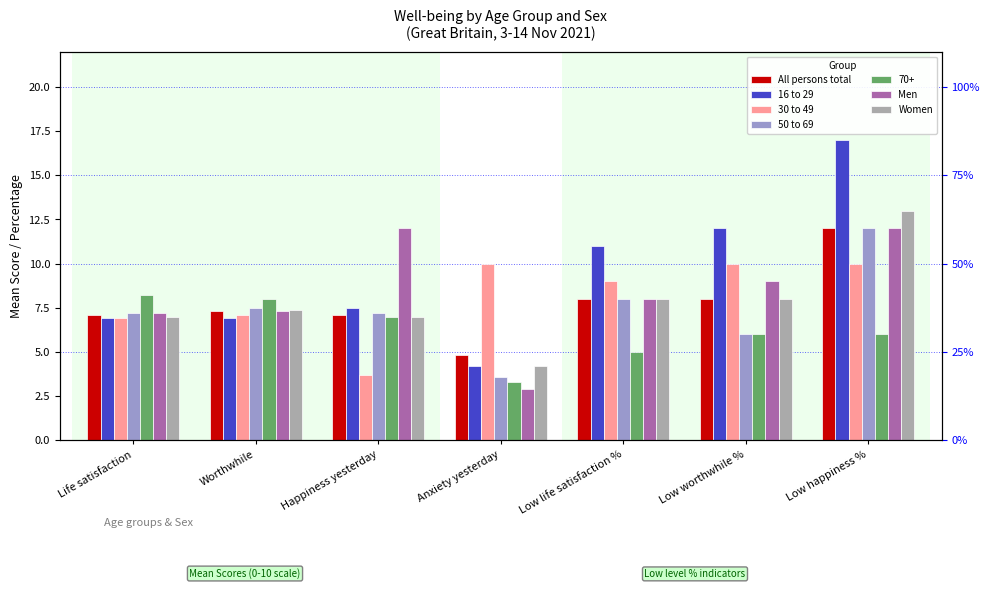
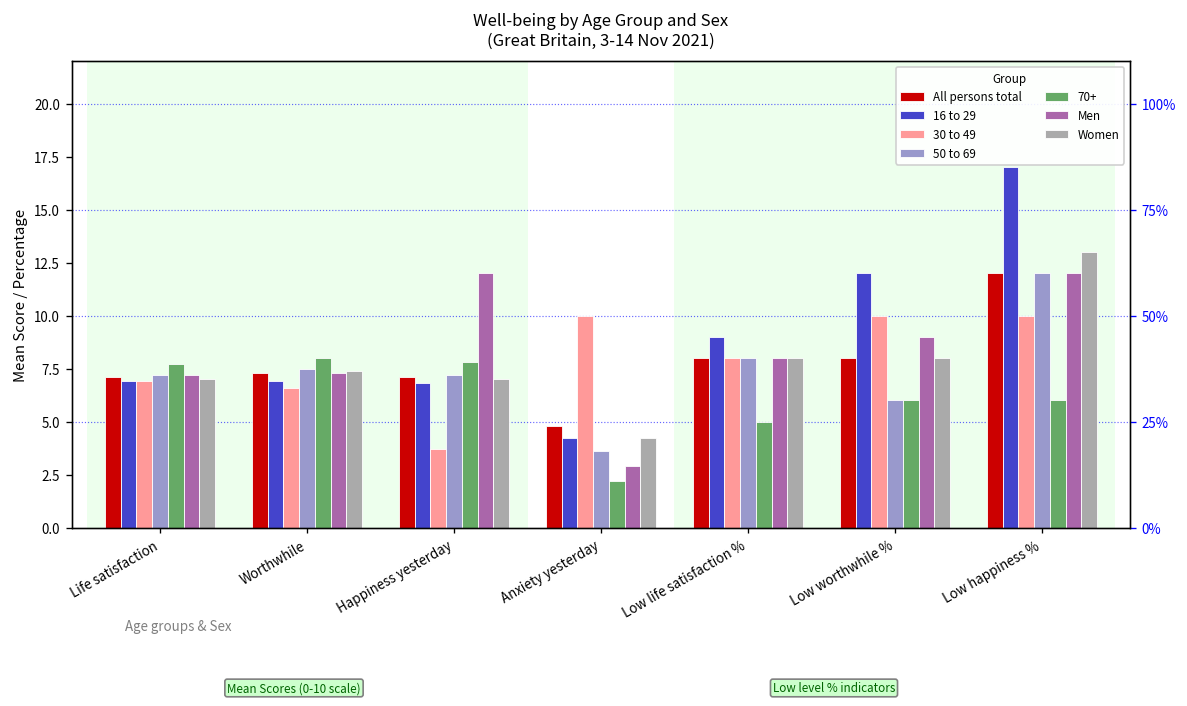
  {
    "All persons total": {
      "Life satisfaction": 7.1,
      "Worthwhile": 7.3,
      "Happiness yesterday": 7.1,
      "Anxiety yesterday": 4.8,
      "Low life satisfaction %": 8.0,
      "Low worthwhile %": 8.0,
      "Low happiness %": 12.0
    },
    "16 to 29": {
      "Life satisfaction": 6.9,
      "Worthwhile": 6.9,
-     "Happiness yesterday": 7.5,
+     "Happiness yesterday": 6.8,
      "Anxiety yesterday": 4.2,
-     "Low life satisfaction %": 11,
+     "Low life satisfaction %": 9,
      "Low worthwhile %": 12.0,
      "Low happiness %": 17.0
    },
    "30 to 49": {
      "Life satisfaction": 6.9,
-     "Worthwhile": 7.1,
+     "Worthwhile": 6.6,
      "Happiness yesterday": 3.7,
      "Anxiety yesterday": 10.0,
-     "Low life satisfaction %": 9,
+     "Low life satisfaction %": 8,
      "Low worthwhile %": 10.0,
      "Low happiness %": 10.0
    },
    "70+": {
-     "Life satisfaction": 8.2,
+     "Life satisfaction": 7.7,
      "Worthwhile": 8.0,
-     "Happiness yesterday": 7.0,
-     "Anxiety yesterday": 3.3,
+     "Happiness yesterday": 7.8,
+     "Anxiety yesterday": 2.2,
      "Low life satisfaction %": 5.0,
      "Low worthwhile %": 6.0,
      "Low happiness %": 6.0
    },
    "Men": {
      "Life satisfaction": 7.2,
      "Worthwhile": 7.3,
      "Happiness yesterday": 12.0,
      "Anxiety yesterday": 2.9,
      "Low life satisfaction %": 8.0,
      "Low worthwhile %": 9.0,
      "Low happiness %": 12.0
    }
  }
